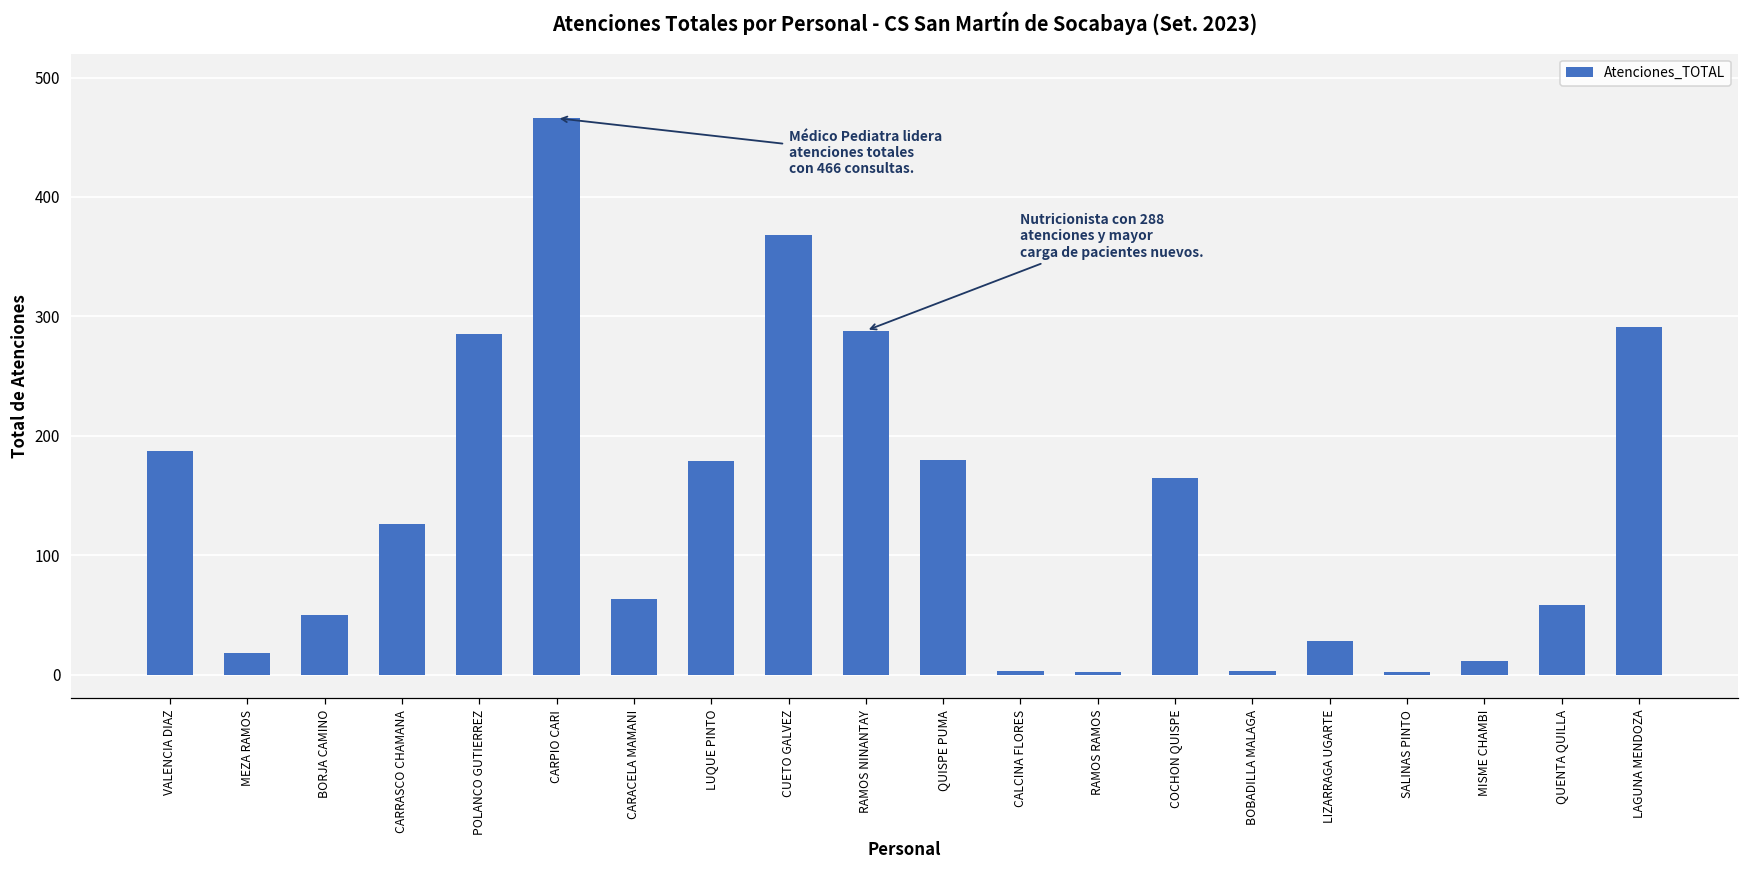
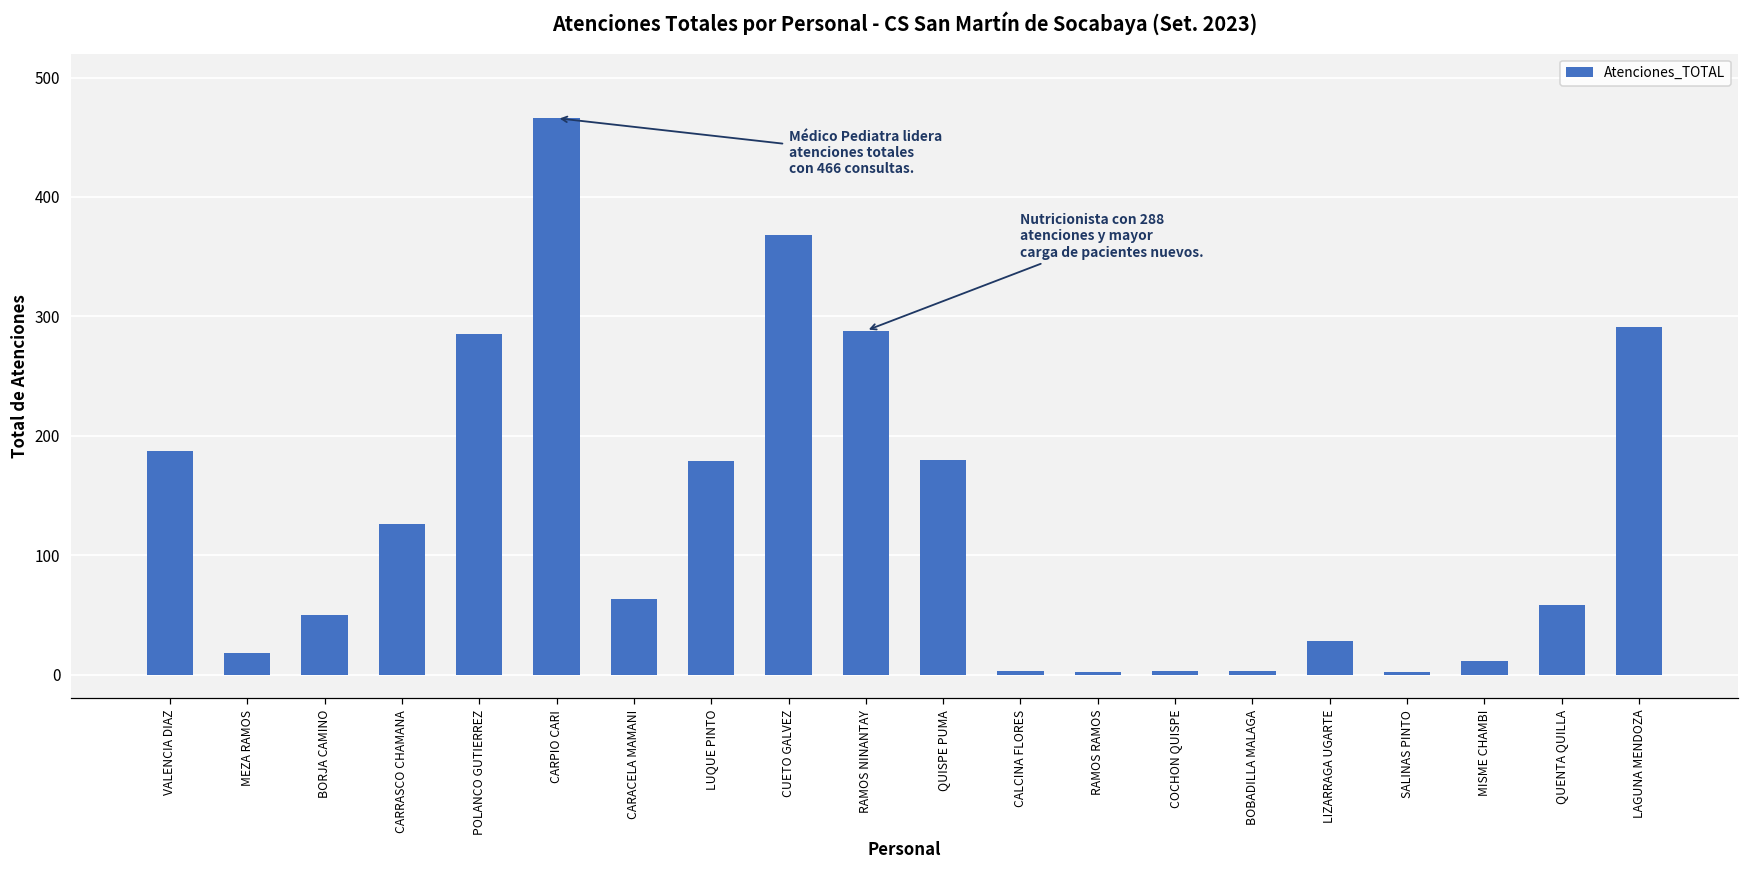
  {
    "VALENCIA DIAZ": 187,
    "MEZA RAMOS": 18,
    "BORJA CAMINO": 50,
    "CARRASCO CHAMANA": 126,
    "POLANCO GUTIERREZ": 285,
    "CARACELA MAMANI": 63,
    "LUQUE PINTO": 179,
    "CUETO GALVEZ": 368,
    "QUISPE PUMA": 180,
    "CALCINA FLORES": 3,
-   "COCHON QUISPE": 165,
+   "COCHON QUISPE": 3,
    "BOBADILLA MALAGA": 3,
    "LIZARRAGA UGARTE": 28,
    "MISME CHAMBI": 11,
    "QUENTA QUILLA": 58,
    "LAGUNA MENDOZA": 291
  }
